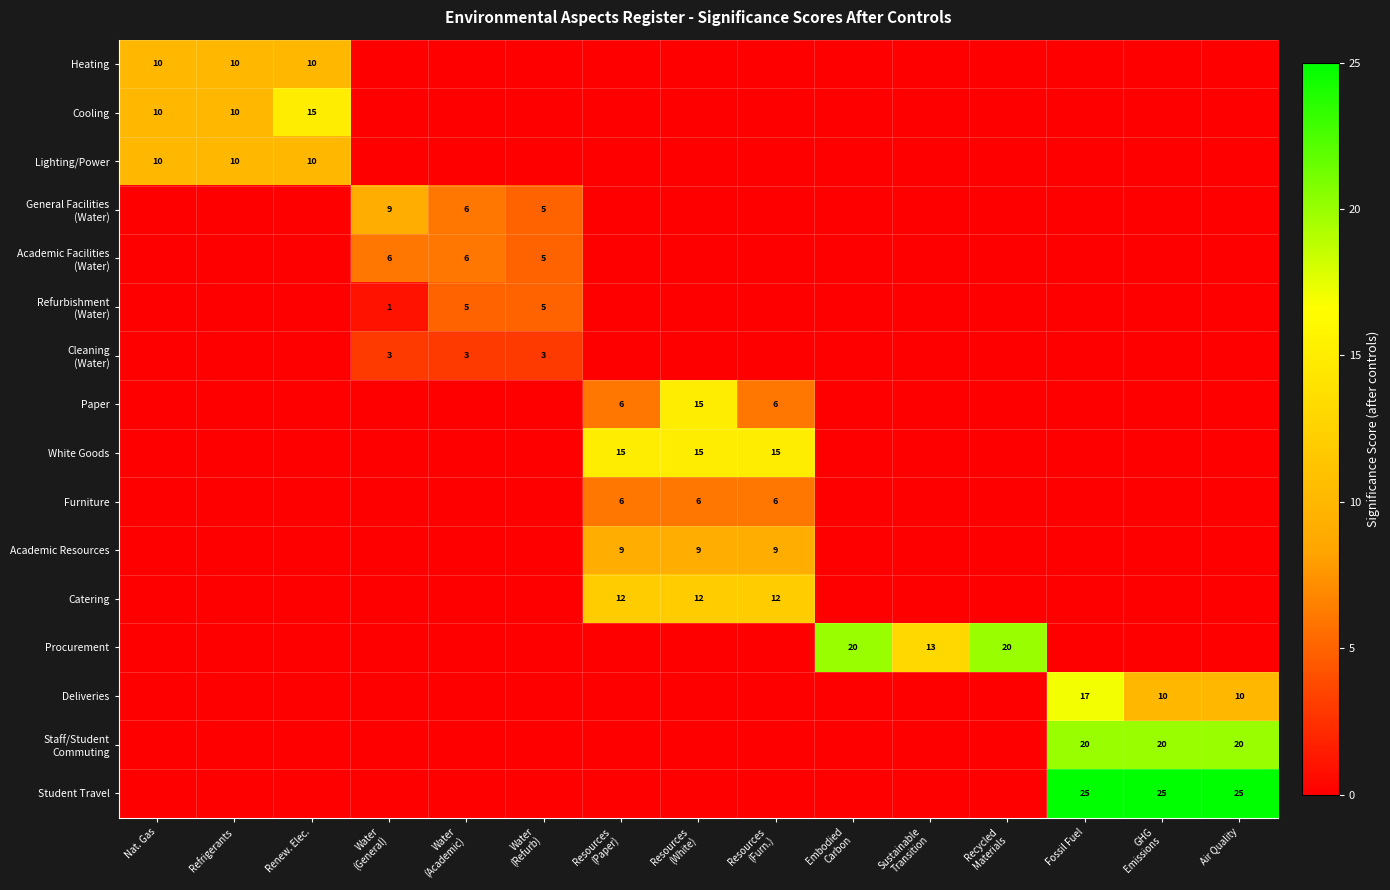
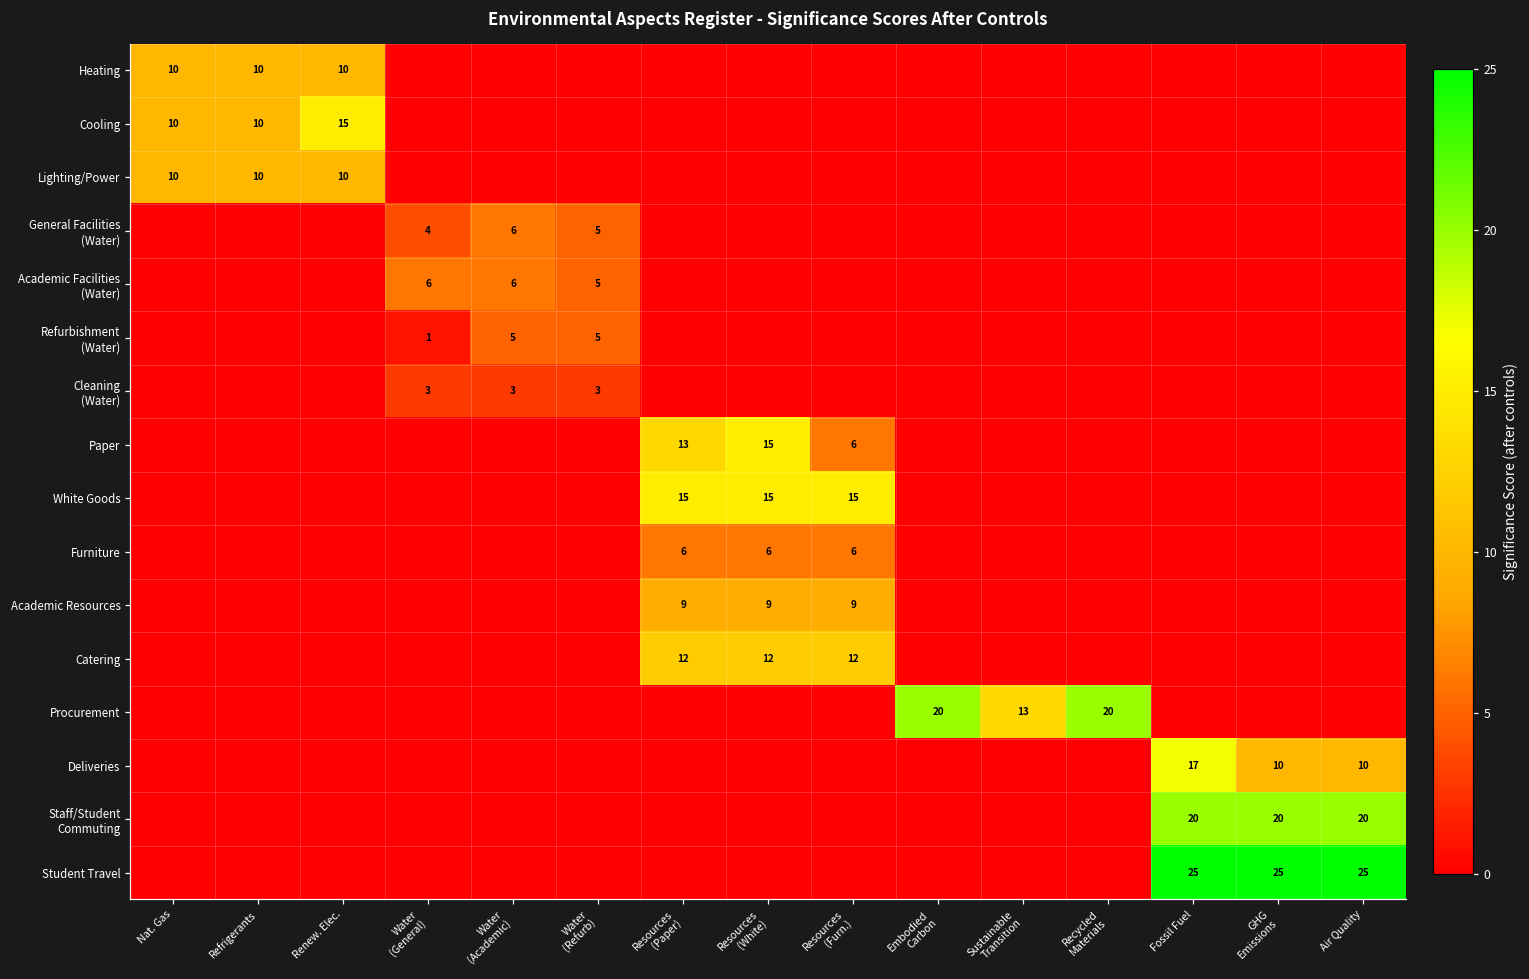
  {
    "Heating": {
      "Nat. Gas": 10,
      "Refrigerants": 10,
      "Renew. Elec.": 10
    },
    "Cooling": {
      "Nat. Gas": 10,
      "Refrigerants": 10,
      "Renew. Elec.": 15
    },
    "Lighting/Power": {
      "Nat. Gas": 10,
      "Refrigerants": 10,
      "Renew. Elec.": 10
    },
    "General Facilities (Water)": {
-     "Water (General)": 9,
+     "Water (General)": 4,
      "Water (Academic)": 6,
      "Water (Refurb)": 5
    },
    "Academic Facilities (Water)": {
      "Water (General)": 6,
      "Water (Academic)": 6,
      "Water (Refurb)": 5
    },
    "Refurbishment (Water)": {
      "Water (General)": 1,
      "Water (Academic)": 5,
      "Water (Refurb)": 5
    },
    "Cleaning (Water)": {
      "Water (General)": 3,
      "Water (Academic)": 3,
      "Water (Refurb)": 3
    },
    "Paper": {
-     "Resources (Paper)": 6,
+     "Resources (Paper)": 13,
      "Resources (White)": 15,
      "Resources (Furn.)": 6
    },
    "White Goods": {
      "Resources (Paper)": 15,
      "Resources (White)": 15,
      "Resources (Furn.)": 15
    },
    "Furniture": {
      "Resources (Paper)": 6,
      "Resources (White)": 6,
      "Resources (Furn.)": 6
    },
    "Academic Resources": {
      "Resources (Paper)": 9,
      "Resources (White)": 9,
      "Resources (Furn.)": 9
    },
    "Catering": {
      "Resources (Paper)": 12,
      "Resources (White)": 12,
      "Resources (Furn.)": 12
    },
    "Procurement": {
      "Embodied Carbon": 20,
      "Sustainable Transition": 13,
      "Recycled Materials": 20
    },
    "Deliveries": {
      "Fossil Fuel": 17,
      "GHG Emissions": 10,
      "Air Quality": 10
    },
    "Staff/Student Commuting": {
      "Fossil Fuel": 20,
      "GHG Emissions": 20,
      "Air Quality": 20
    },
    "Student Travel": {
      "Fossil Fuel": 25,
      "GHG Emissions": 25,
      "Air Quality": 25
    }
  }
